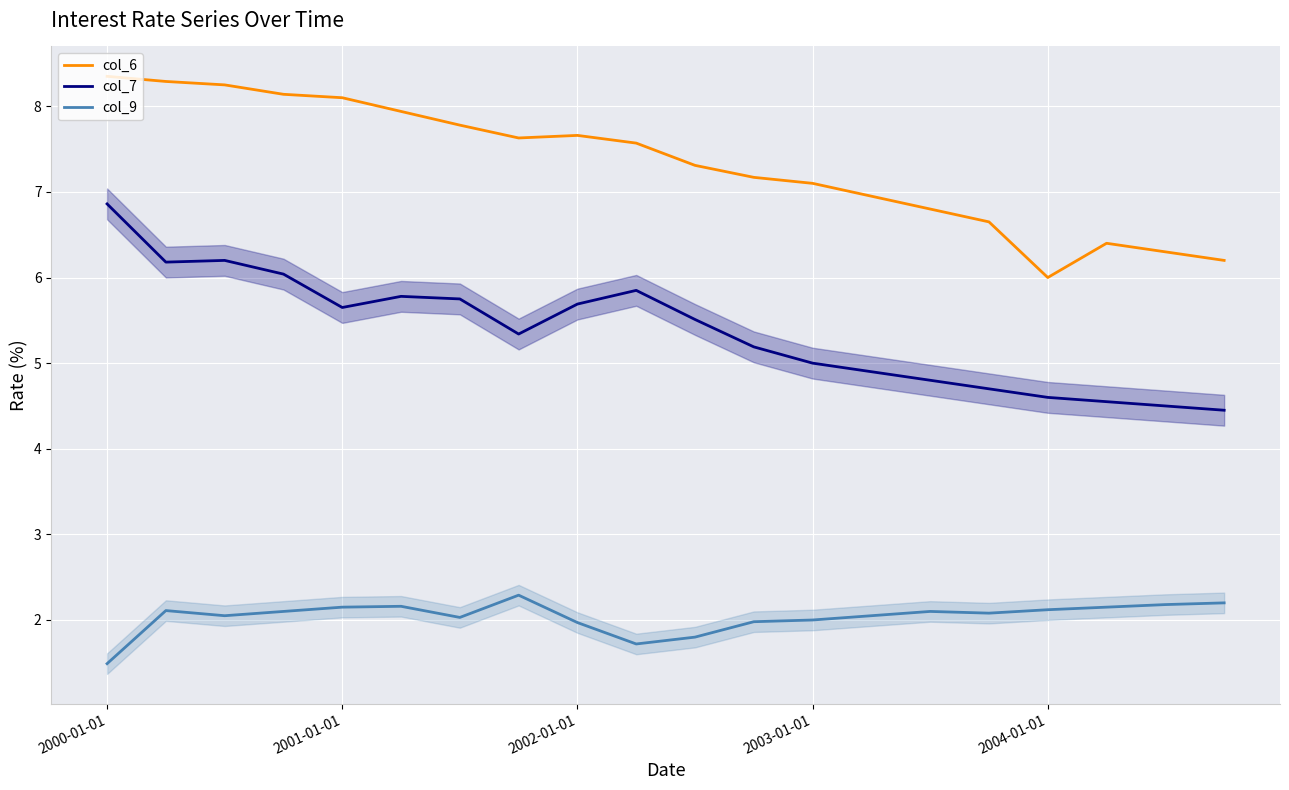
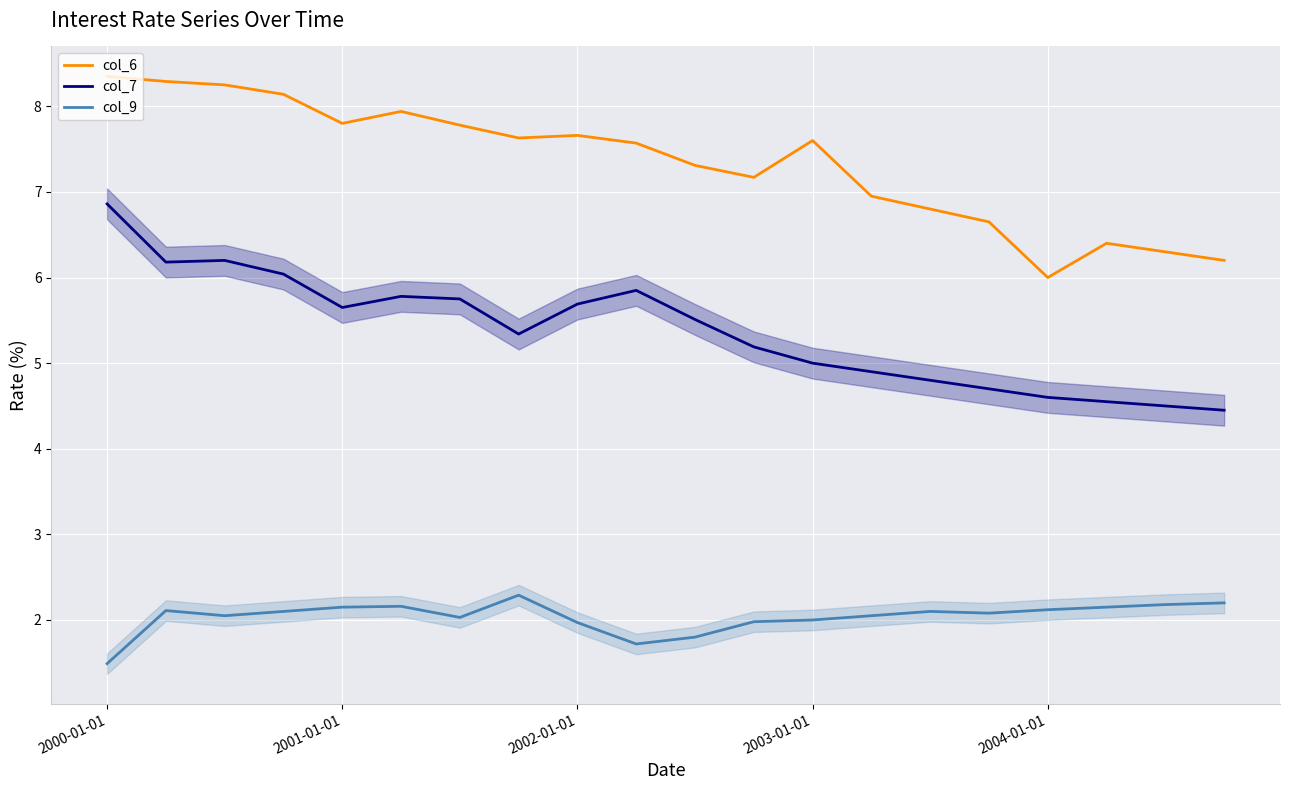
  {
    "col_6": {
-     "2001-01-01": 8.1,
+     "2001-01-01": 7.8,
      "2002-01-01": 7.7,
-     "2003-01-01": 7.1,
+     "2003-01-01": 7.6,
      "2004-01-01": 6.0
    }
  }
